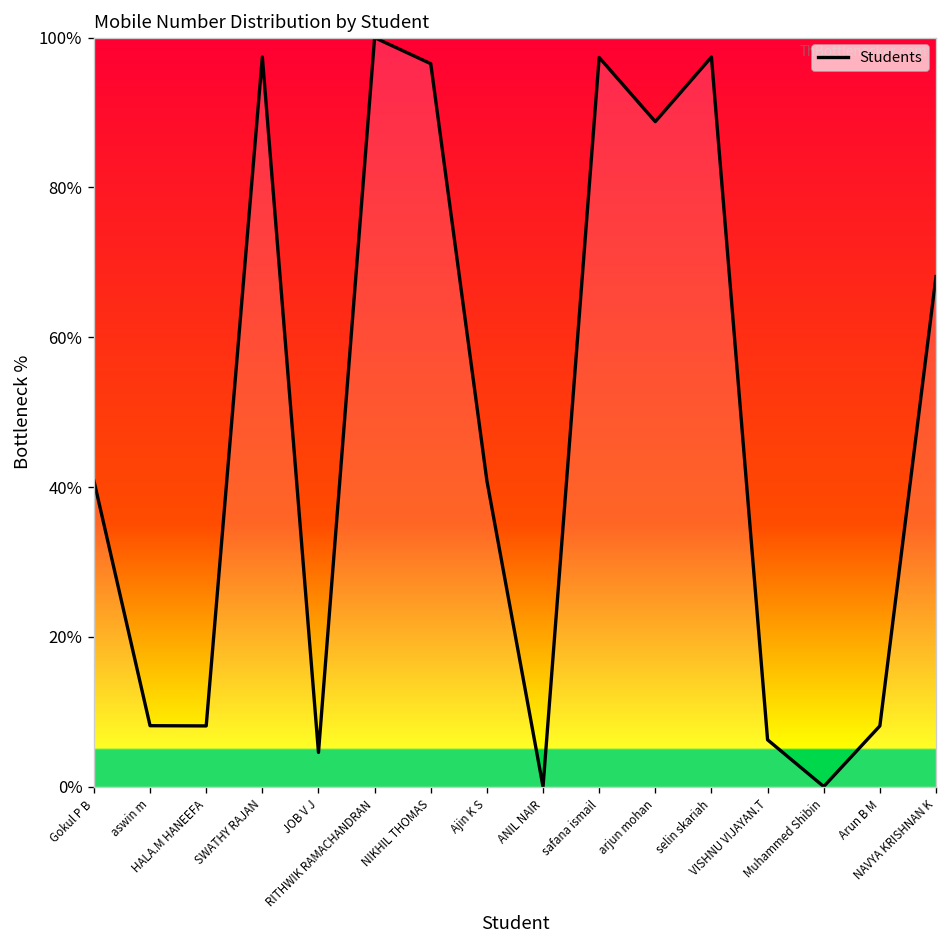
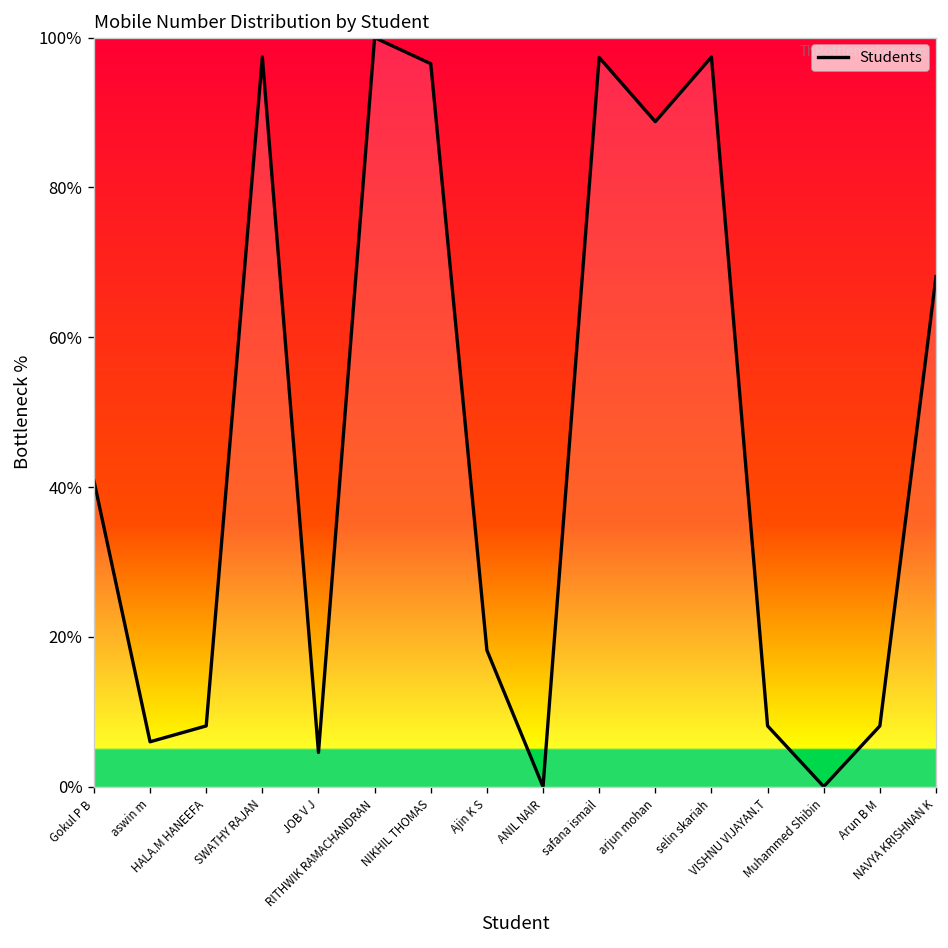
  {
    "Gokul P B": "41%",
-   "aswin m": "8%",
+   "aswin m": "6%",
    "HALA.M HANEEFA": "8%",
    "SWATHY RAJAN": "97%",
    "JOB V J": "5%",
    "RITHWIK RAMACHANDRAN": "100%",
    "NIKHIL THOMAS": "97%",
-   "Ajin K S": "41%",
+   "Ajin K S": "18%",
    "ANIL NAIR": "0%",
    "safana ismail": "97%",
    "arjun mohan": "89%",
    "selin skariah": "97%",
-   "VISHNU VIJAYAN.T": "6%",
+   "VISHNU VIJAYAN.T": "8%",
    "Muhammed Shibin": "0%",
    "Arun B M": "8%",
    "NAVYA KRISHNAN K": "68%"
  }
